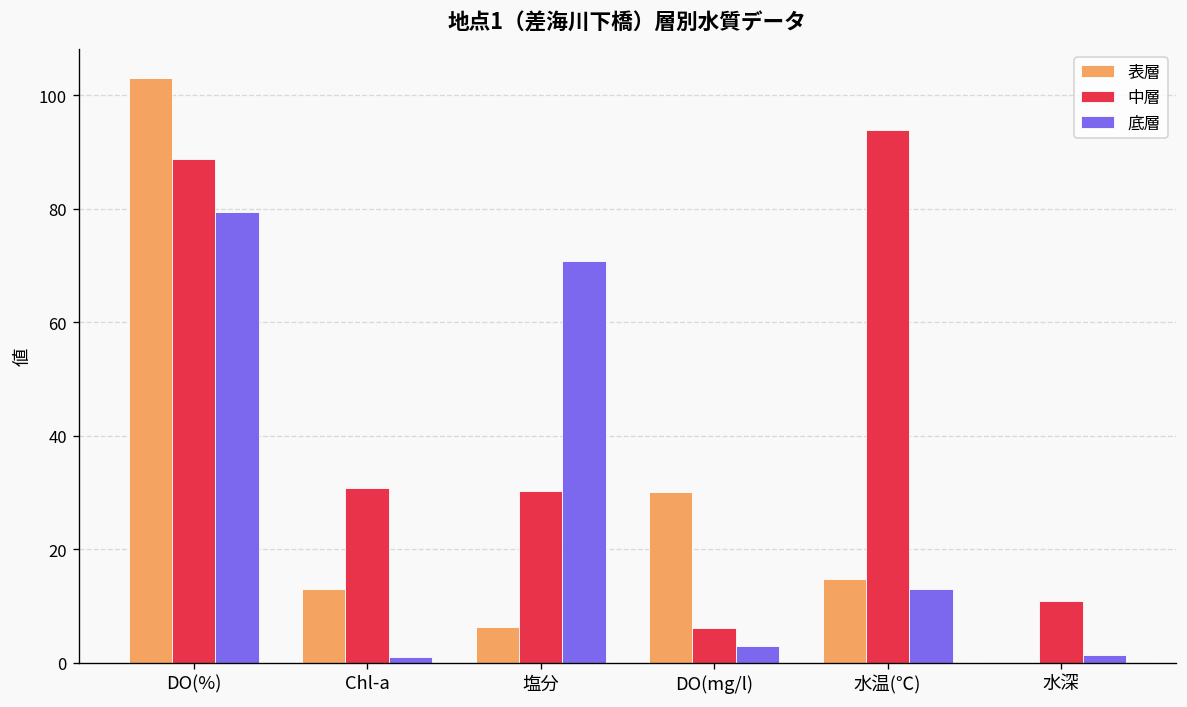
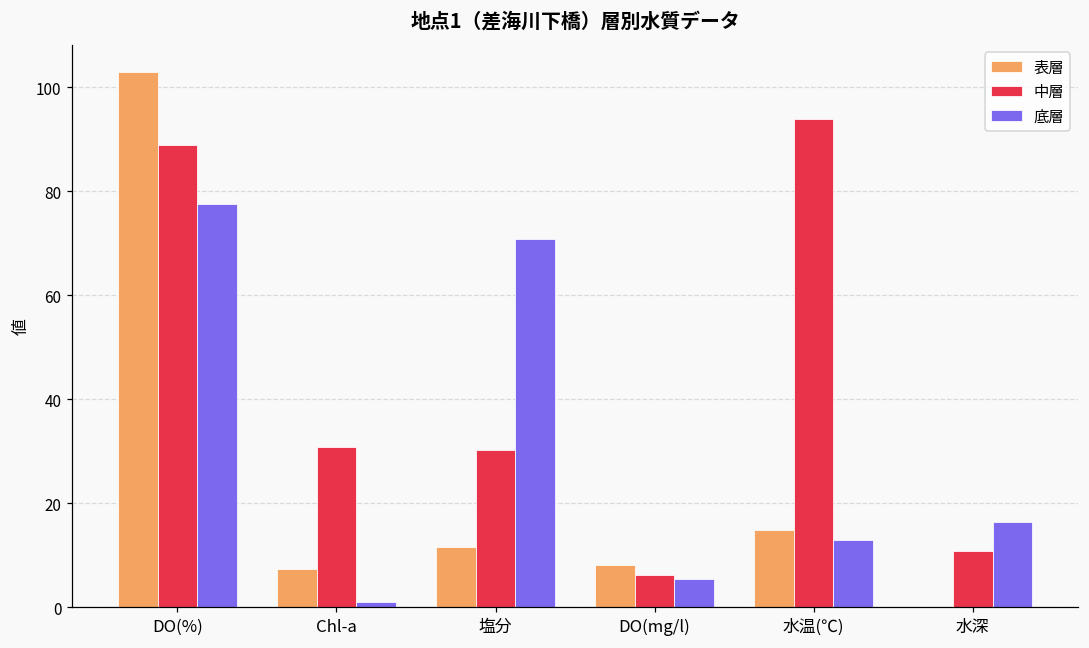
  {
    "表層": {
      "DO(%)": 103,
-     "Chl-a": 13,
-     "塩分": 6,
-     "DO(mg/l)": 30,
+     "Chl-a": 7,
+     "塩分": 12,
+     "DO(mg/l)": 8,
      "水温(℃)": 15,
      "水深": 0
    },
    "中層": {
      "DO(%)": 89,
      "Chl-a": 31,
      "塩分": 30,
      "DO(mg/l)": 6,
      "水温(℃)": 94,
      "水深": 11
    },
    "底層": {
-     "DO(%)": 79,
+     "DO(%)": 78,
      "Chl-a": 1,
      "塩分": 71,
-     "DO(mg/l)": 3,
+     "DO(mg/l)": 5,
      "水温(℃)": 13,
-     "水深": 1
+     "水深": 16
    }
  }
